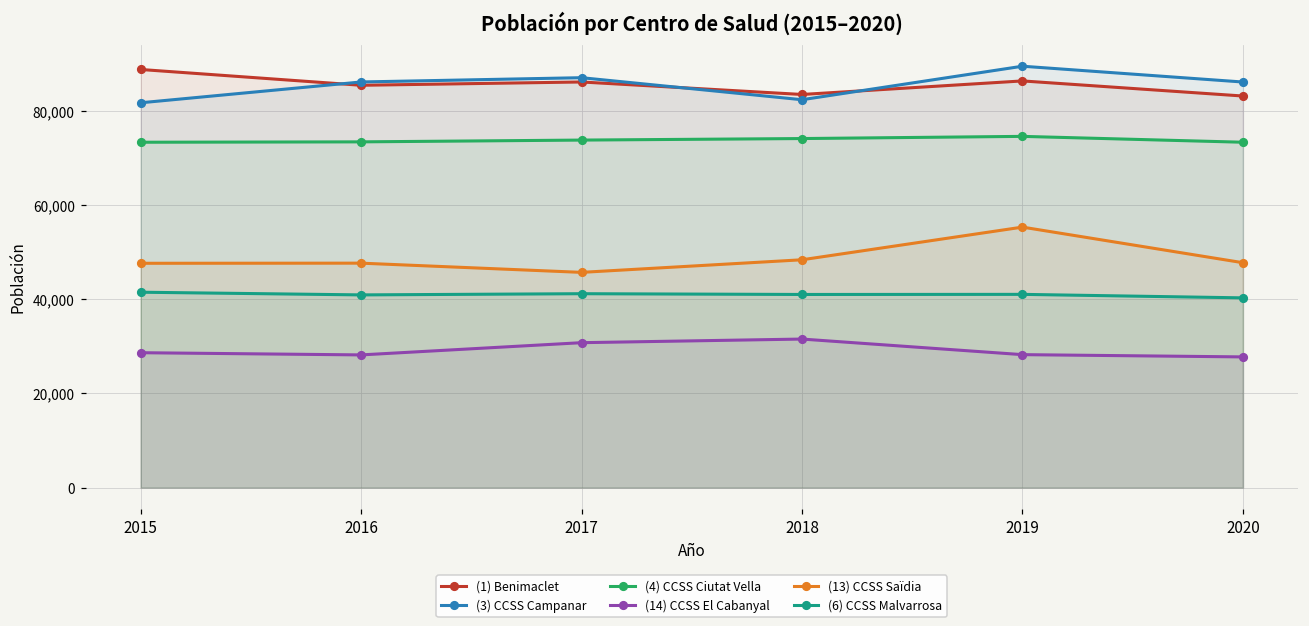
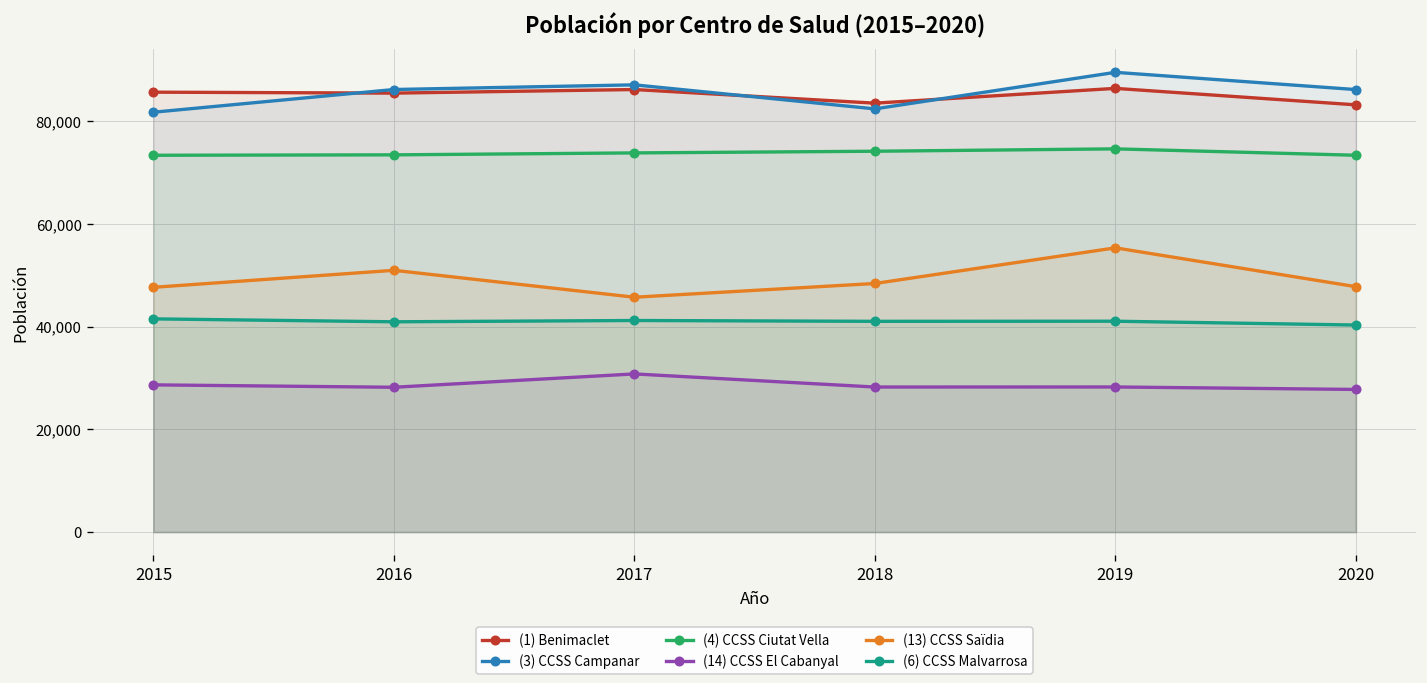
  {
    "(1) Benimaclet": {
-     "2015": "89,000",
+     "2015": "86,000",
      "2016": "85,000",
      "2017": "86,000",
      "2018": "84,000",
      "2019": "86,000",
      "2020": "83,000"
    },
    "(3) CCSS Campanar": {
      "2015": "82,000",
      "2016": "86,000",
      "2017": "87,000",
      "2018": "82,000",
      "2019": "90,000",
      "2020": "86,000"
    },
    "(14) CCSS El Cabanyal": {
      "2015": "29,000",
      "2016": "28,000",
      "2017": "31,000",
-     "2018": "32,000",
+     "2018": "28,000",
      "2019": "28,000",
      "2020": "28,000"
    },
    "(13) CCSS Saïdia": {
      "2015": "48,000",
-     "2016": "48,000",
+     "2016": "51,000",
      "2017": "46,000",
      "2018": "48,000",
      "2019": "55,000",
      "2020": "48,000"
    }
  }
